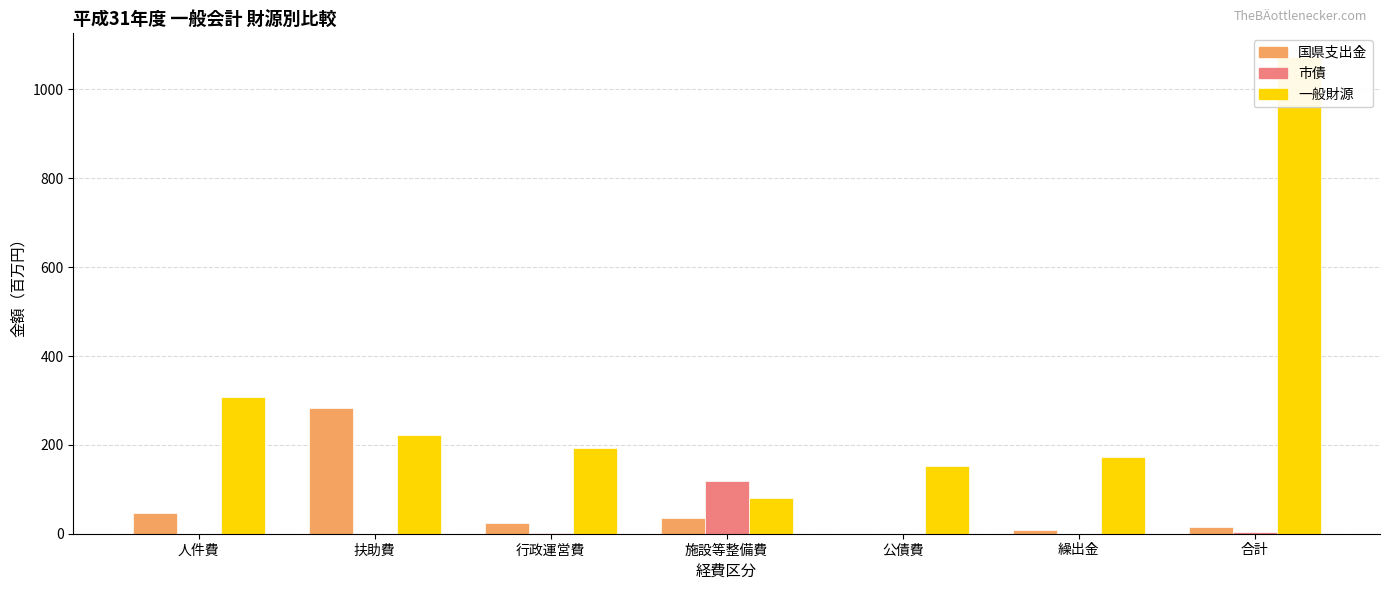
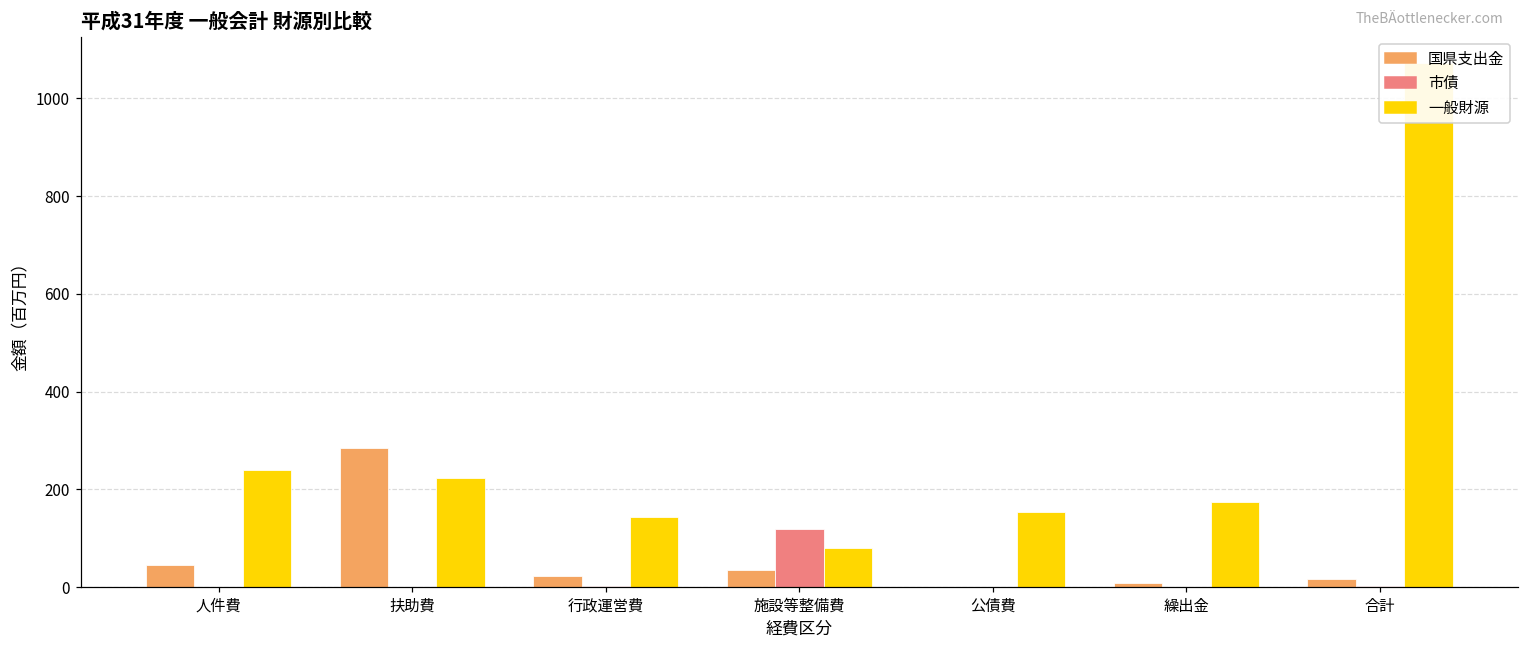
  {
    "一般財源": {
-     "人件費": 310,
+     "人件費": 240,
      "扶助費": 220,
-     "行政運営費": 190,
+     "行政運営費": 140,
      "施設等整備費": 80,
      "公債費": 150,
      "繰出金": 170
    }
  }
